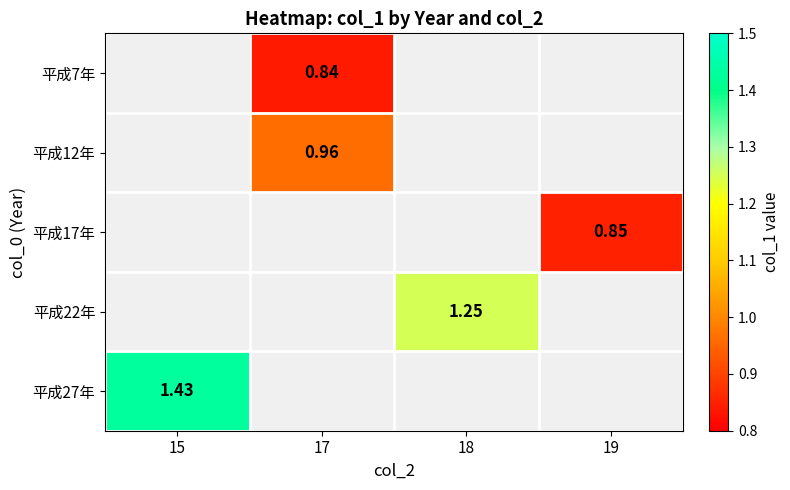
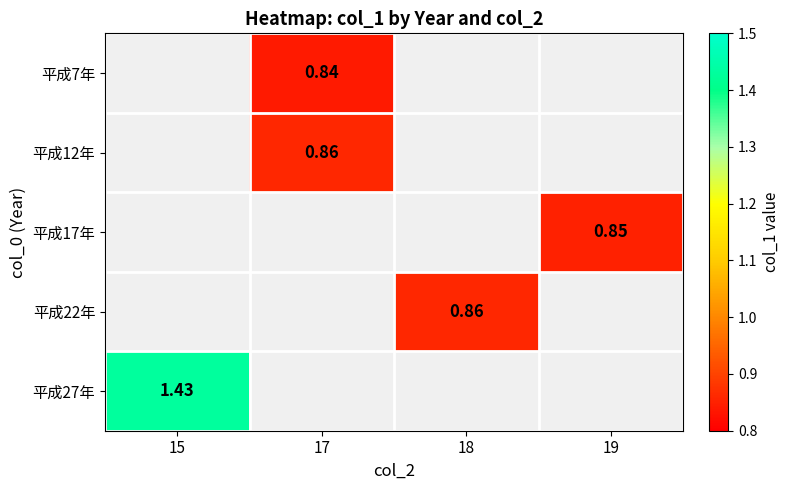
  {
    "平成7年": {
      "17": 0.84
    },
    "平成12年": {
-     "17": 0.96
+     "17": 0.86
    },
    "平成17年": {
      "19": 0.85
    },
    "平成22年": {
-     "18": 1.25
+     "18": 0.86
    },
    "平成27年": {
      "15": 1.43
    }
  }
